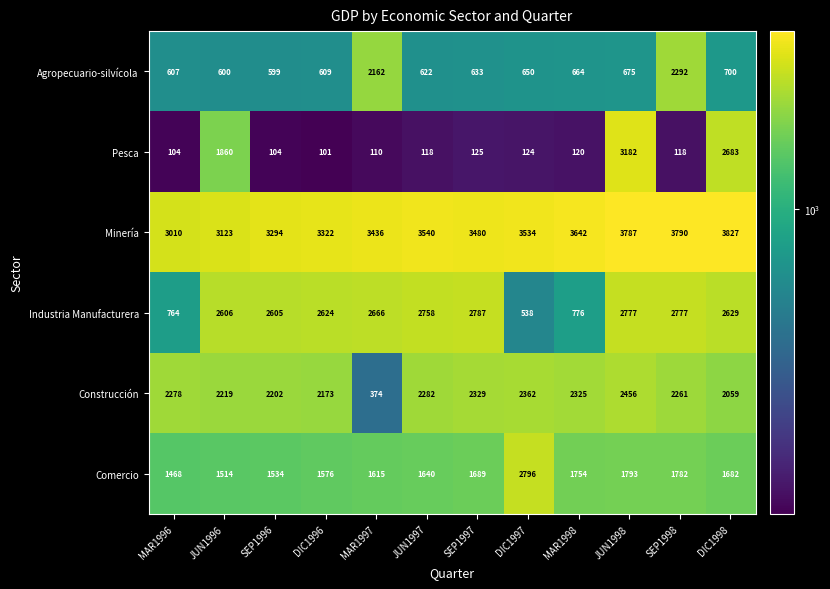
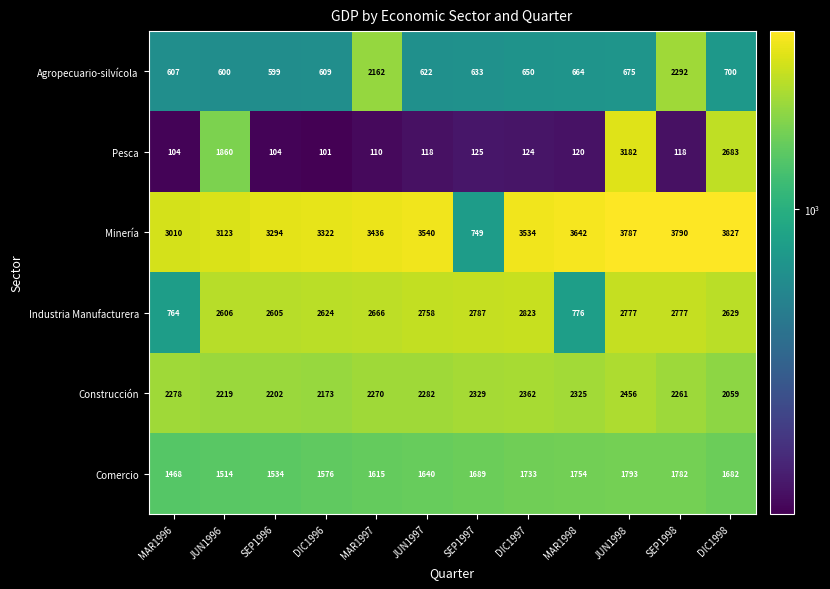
  {
    "Agropecuario-silvícola": {
      "MAR1996": 607,
      "JUN1996": 600,
      "SEP1996": 599,
      "DIC1996": 609,
      "MAR1997": 2162,
      "JUN1997": 622,
      "SEP1997": 633,
      "DIC1997": 650,
      "MAR1998": 664,
      "JUN1998": 675,
      "SEP1998": 2292,
      "DIC1998": 700
    },
    "Pesca": {
      "MAR1996": 104,
      "JUN1996": 1860,
      "SEP1996": 104,
      "DIC1996": 101,
      "MAR1997": 110,
      "JUN1997": 118,
      "SEP1997": 125,
      "DIC1997": 124,
      "MAR1998": 120,
      "JUN1998": 3182,
      "SEP1998": 118,
      "DIC1998": 2683
    },
    "Minería": {
      "MAR1996": 3010,
      "JUN1996": 3123,
      "SEP1996": 3294,
      "DIC1996": 3322,
      "MAR1997": 3436,
      "JUN1997": 3540,
-     "SEP1997": 3480,
+     "SEP1997": 749,
      "DIC1997": 3534,
      "MAR1998": 3642,
      "JUN1998": 3787,
      "SEP1998": 3790,
      "DIC1998": 3827
    },
    "Industria Manufacturera": {
      "MAR1996": 764,
      "JUN1996": 2606,
      "SEP1996": 2605,
      "DIC1996": 2624,
      "MAR1997": 2666,
      "JUN1997": 2758,
      "SEP1997": 2787,
-     "DIC1997": 538,
+     "DIC1997": 2823,
      "MAR1998": 776,
      "JUN1998": 2777,
      "SEP1998": 2777,
      "DIC1998": 2629
    },
    "Construcción": {
      "MAR1996": 2278,
      "JUN1996": 2219,
      "SEP1996": 2202,
      "DIC1996": 2173,
-     "MAR1997": 374,
+     "MAR1997": 2270,
      "JUN1997": 2282,
      "SEP1997": 2329,
      "DIC1997": 2362,
      "MAR1998": 2325,
      "JUN1998": 2456,
      "SEP1998": 2261,
      "DIC1998": 2059
    },
    "Comercio": {
      "MAR1996": 1468,
      "JUN1996": 1514,
      "SEP1996": 1534,
      "DIC1996": 1576,
      "MAR1997": 1615,
      "JUN1997": 1640,
      "SEP1997": 1689,
-     "DIC1997": 2796,
+     "DIC1997": 1733,
      "MAR1998": 1754,
      "JUN1998": 1793,
      "SEP1998": 1782,
      "DIC1998": 1682
    }
  }
